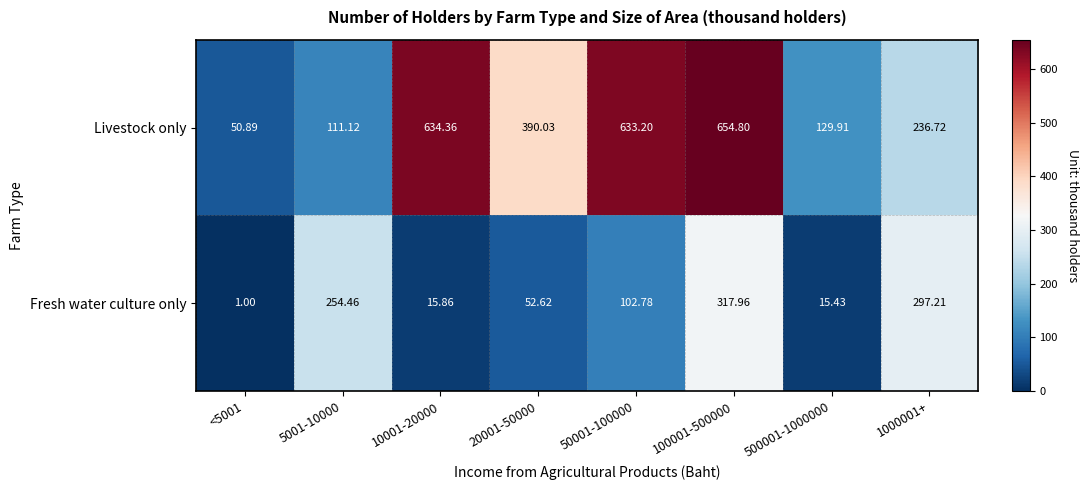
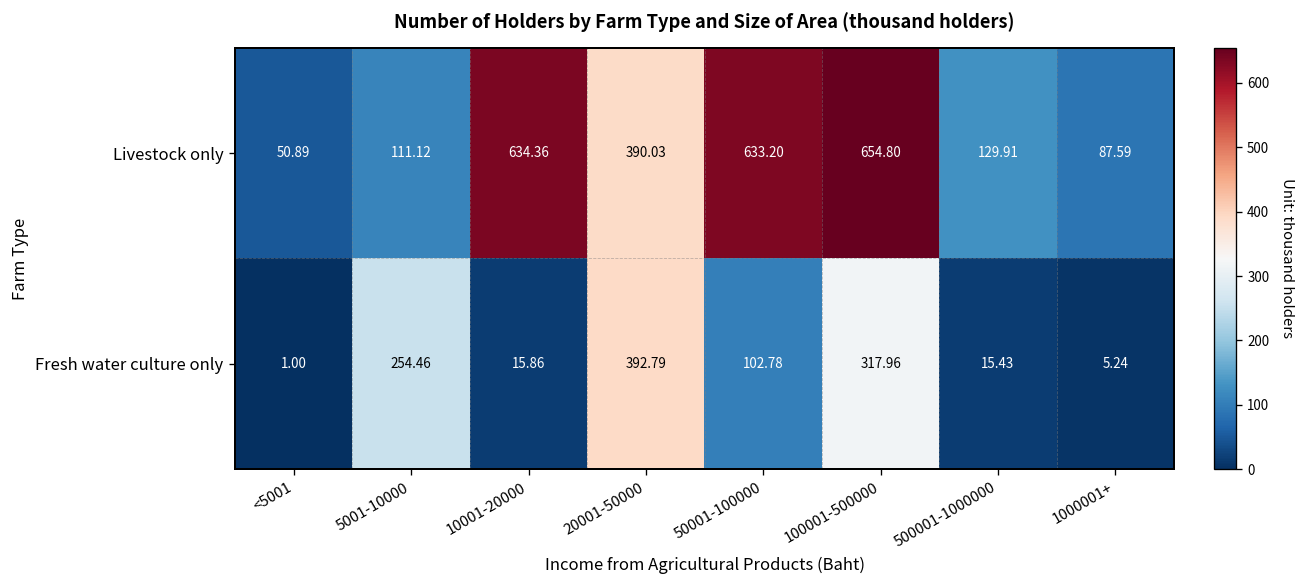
  {
    "Livestock only": {
      "<5001": 50.89,
      "5001-10000": 111.12,
      "10001-20000": 634.36,
      "20001-50000": 390.03,
      "50001-100000": 633.20,
      "100001-500000": 654.80,
      "500001-1000000": 129.91,
-     "1000001+": 236.72
+     "1000001+": 87.59
    },
    "Fresh water culture only": {
      "<5001": 1.00,
      "5001-10000": 254.46,
      "10001-20000": 15.86,
-     "20001-50000": 52.62,
+     "20001-50000": 392.79,
      "50001-100000": 102.78,
      "100001-500000": 317.96,
      "500001-1000000": 15.43,
-     "1000001+": 297.21
+     "1000001+": 5.24
    }
  }
